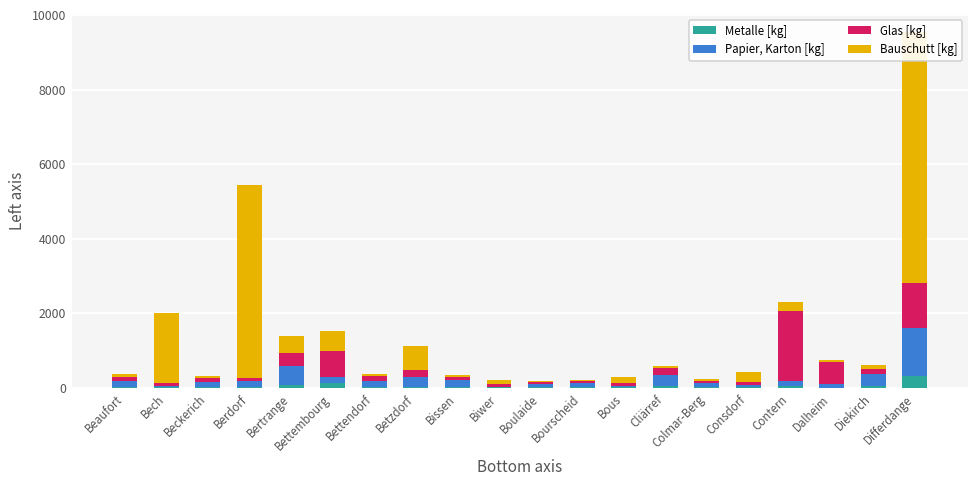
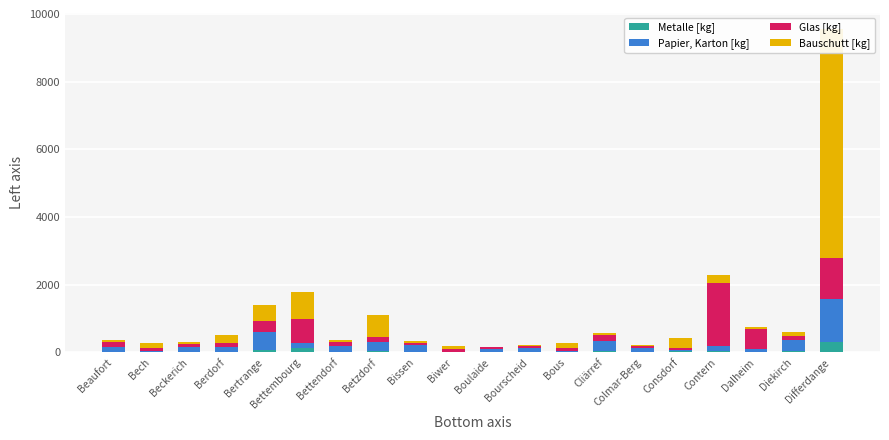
  {
    "Metalle [kg]": {
      "Bettembourg": 100,
      "Differdange": 300
    },
    "Papier, Karton [kg]": {
      "Beaufort": 100,
      "Beckerich": 100,
      "Berdorf": 100,
      "Bertrange": 500,
      "Bettembourg": 200,
      "Bettendorf": 200,
      "Betzdorf": 300,
      "Bissen": 200,
      "Boulaide": 100,
      "Bourscheid": 100,
      "Cliärref": 300,
      "Colmar-Berg": 100,
      "Contern": 100,
      "Dalheim": 100,
      "Diekirch": 300,
      "Differdange": 1300
    },
    "Glas [kg]": {
      "Beaufort": 100,
      "Bech": 100,
      "Beckerich": 100,
      "Berdorf": 100,
      "Bertrange": 300,
      "Bettembourg": 700,
      "Bettendorf": 100,
      "Betzdorf": 200,
      "Biwer": 100,
      "Cliärref": 200,
      "Consdorf": 100,
      "Contern": 1900,
      "Dalheim": 600,
      "Diekirch": 100,
      "Differdange": 1200
    },
    "Bauschutt [kg]": {
-     "Bech": 1900,
-     "Berdorf": 5200,
+     "Bech": 200,
+     "Berdorf": 200,
      "Bertrange": 500,
-     "Bettembourg": 500,
+     "Bettembourg": 800,
      "Betzdorf": 700,
      "Biwer": 100,
      "Bous": 200,
      "Consdorf": 300,
      "Contern": 200,
      "Diekirch": 100
    }
  }
